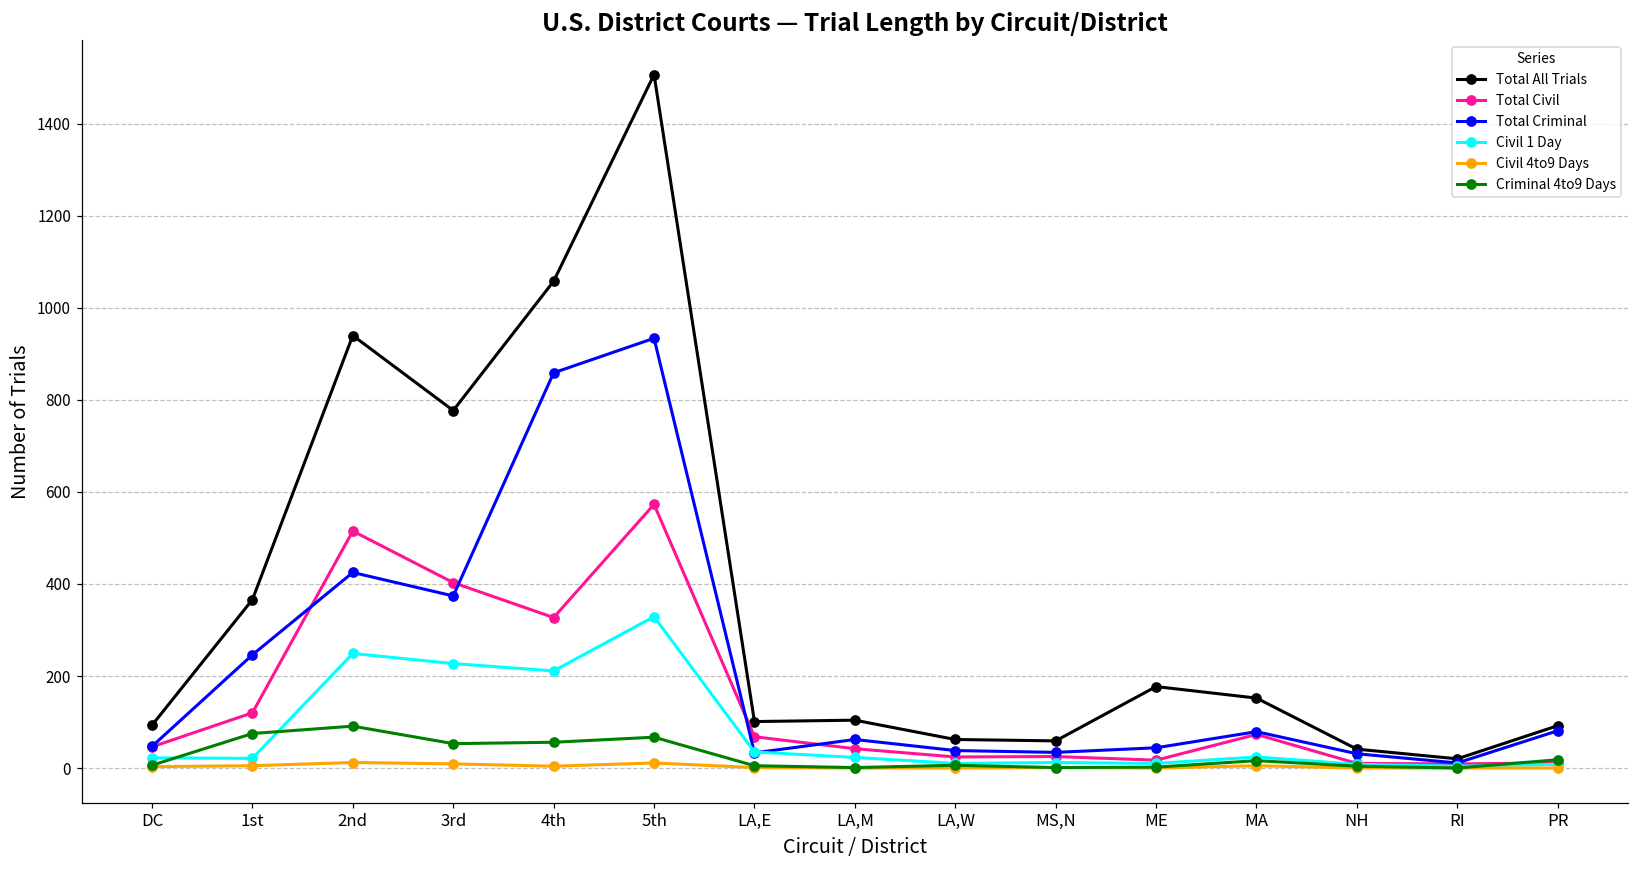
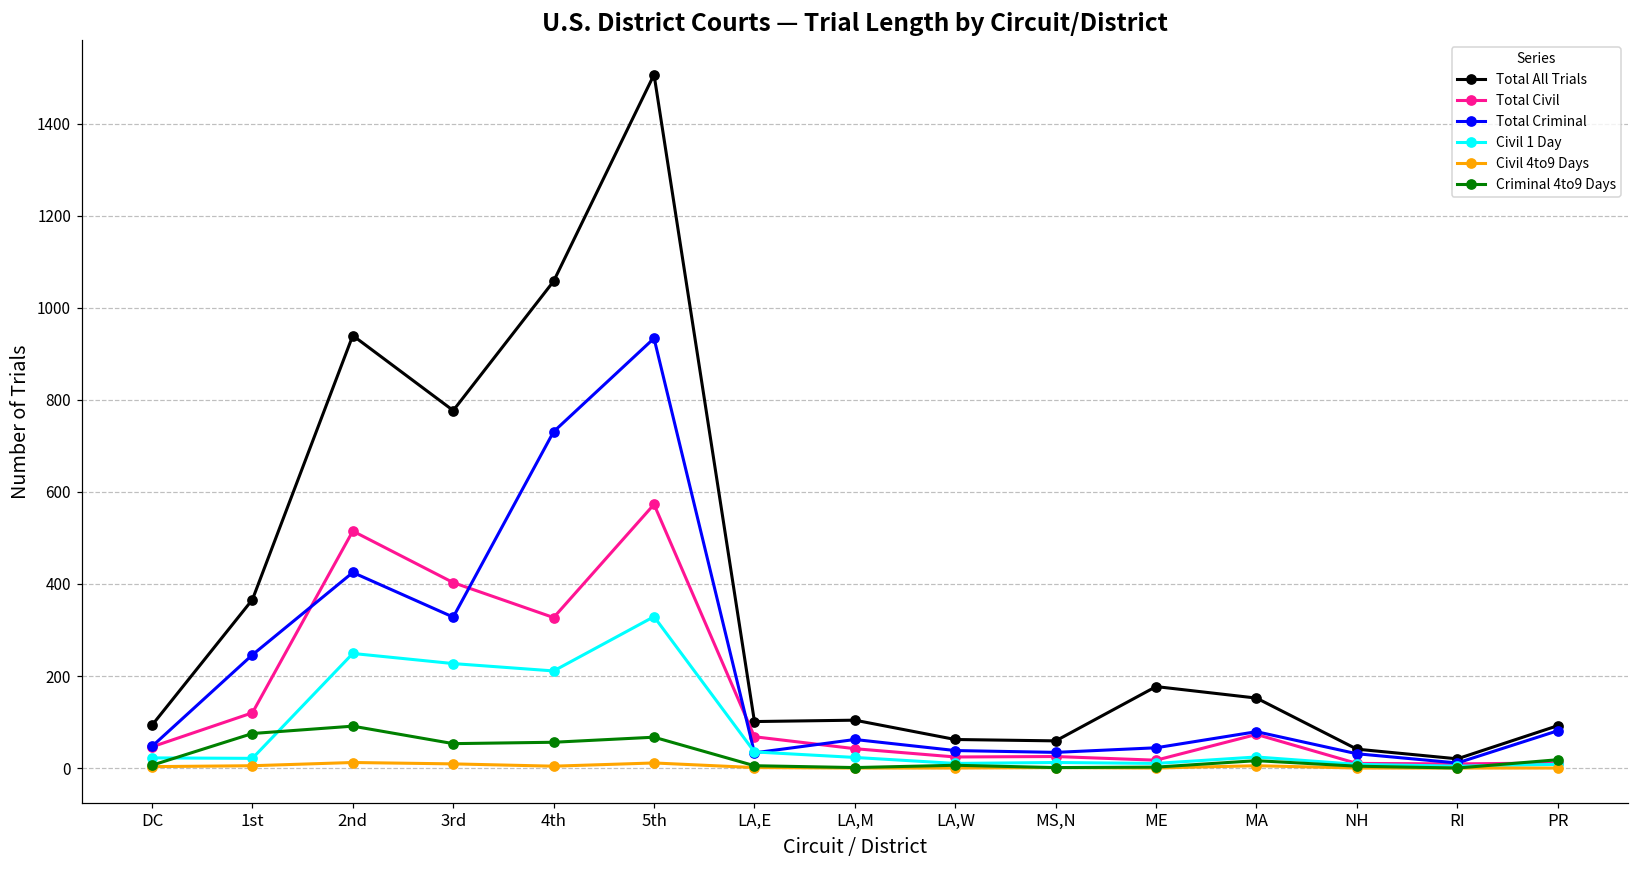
  {
    "Total All Trials": {
      "DC": 90,
      "1st": 370,
      "2nd": 940,
      "3rd": 780,
      "4th": 1060,
      "5th": 1510,
      "LA,E": 100,
      "LA,M": 100,
      "LA,W": 60,
      "MS,N": 60,
      "ME": 180,
      "MA": 150,
      "NH": 40,
      "RI": 20,
      "PR": 90
    },
    "Total Civil": {
      "1st": 120,
      "2nd": 520,
      "3rd": 400,
      "4th": 330,
      "5th": 570,
      "LA,E": 70,
      "LA,M": 40,
      "LA,W": 20,
      "MS,N": 30,
      "ME": 20
    },
    "Total Criminal": {
      "1st": 250,
      "2nd": 430,
-     "3rd": 370,
-     "4th": 860,
+     "3rd": 330,
+     "4th": 730,
      "5th": 930,
      "LA,M": 60,
      "LA,W": 40,
      "MS,N": 30,
      "ME": 40,
      "NH": 30,
      "PR": 80
    },
    "Civil 1 Day": {
      "DC": 20,
      "1st": 20,
      "2nd": 250,
      "3rd": 230,
      "4th": 210,
      "5th": 330,
      "LA,M": 20,
      "MS,N": 10,
      "ME": 10,
      "MA": 20
    },
    "Civil 4to9 Days": {
      "1st": 10,
      "2nd": 10,
      "3rd": 10,
      "4th": 0,
      "5th": 10,
      "MA": 10,
      "PR": 0
    },
    "Criminal 4to9 Days": {
      "1st": 80,
      "2nd": 90,
      "3rd": 50,
      "4th": 60,
      "5th": 70,
      "MA": 20,
      "PR": 20
    }
  }
